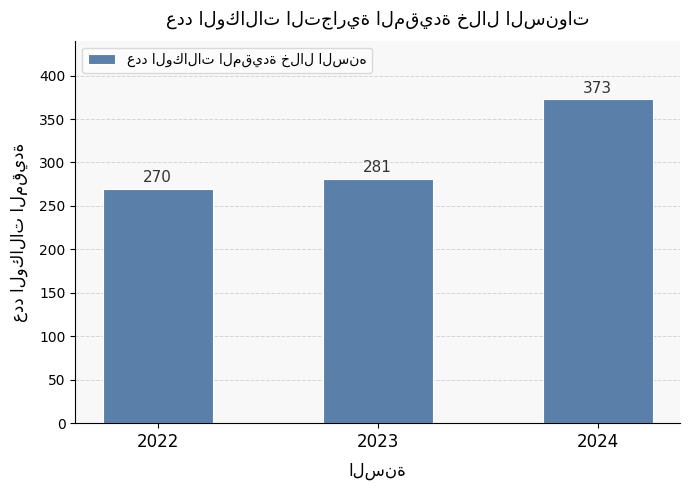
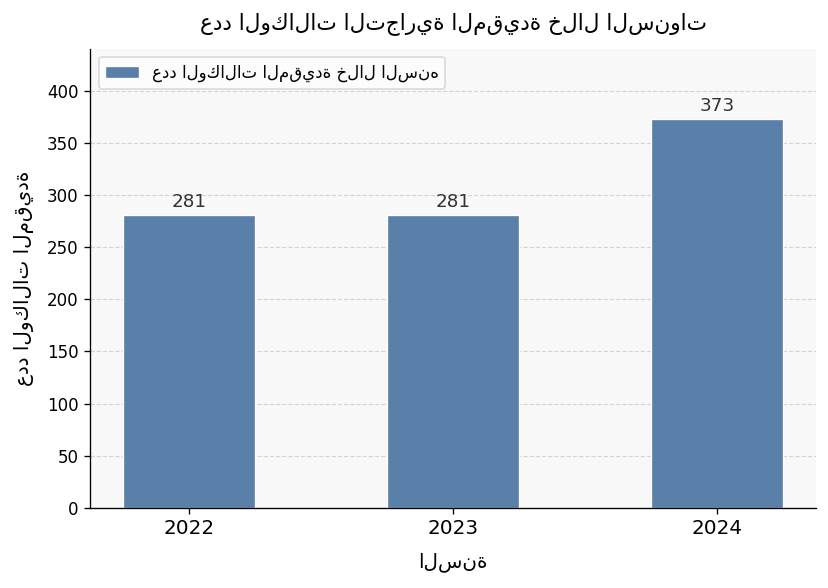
  {
-   "2022": 270,
+   "2022": 281,
    "2023": 281,
    "2024": 373
  }
